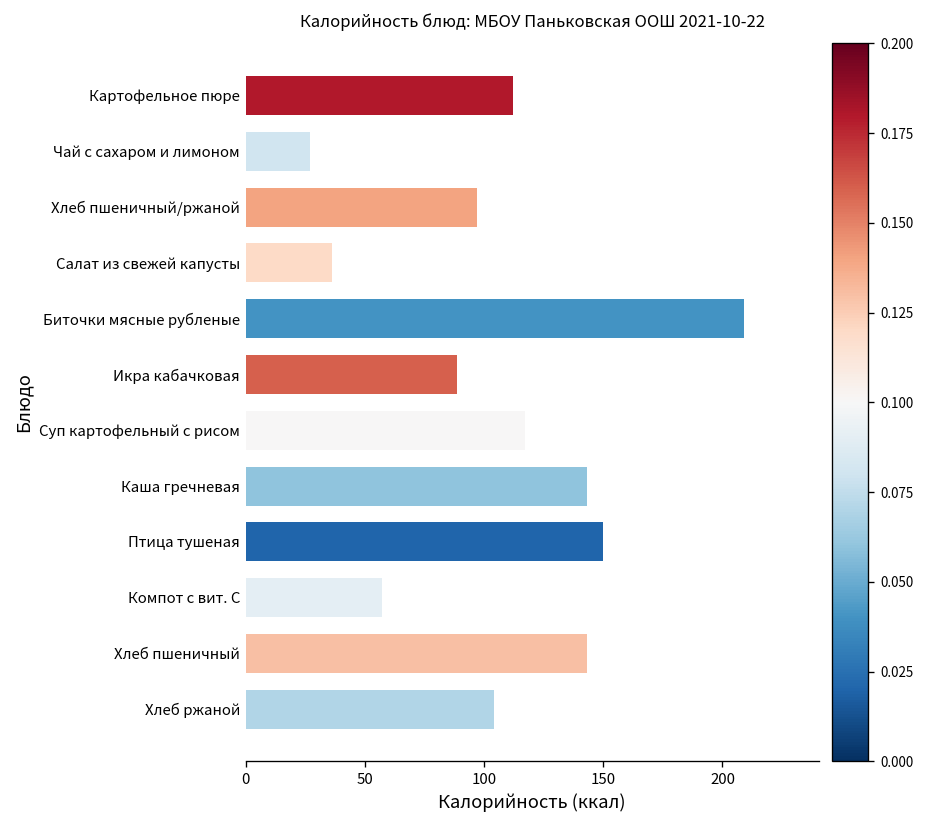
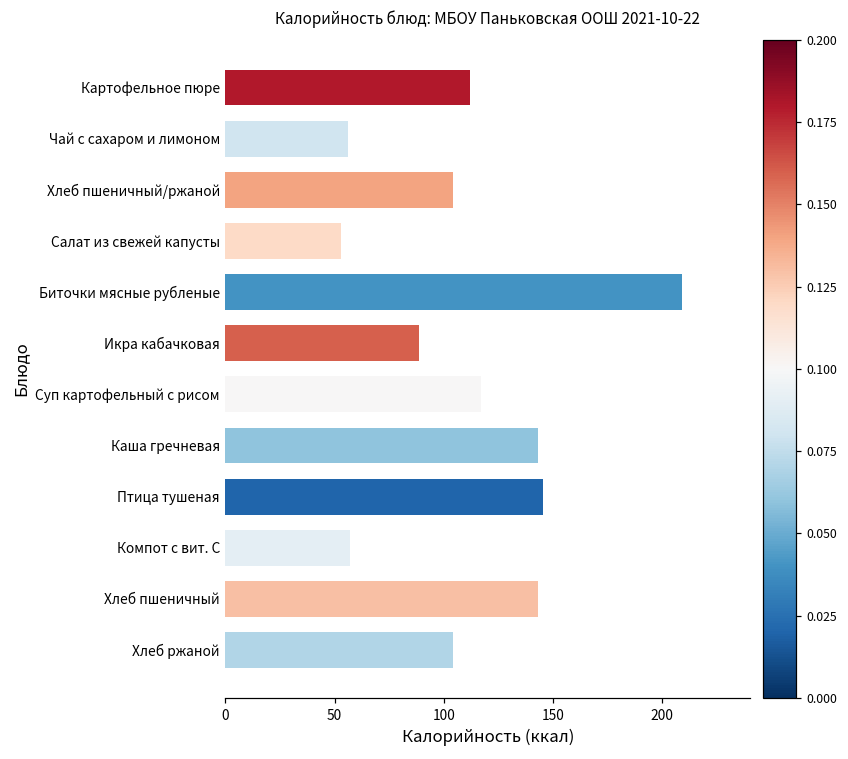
  {
    "Картофельное пюре": 112,
-   "Чай с сахаром и лимоном": 27,
-   "Хлеб пшеничный/ржаной": 97,
-   "Салат из свежей капусты": 36,
+   "Чай с сахаром и лимоном": 56,
+   "Хлеб пшеничный/ржаной": 104,
+   "Салат из свежей капусты": 53,
    "Биточки мясные рубленые": 209,
    "Икра кабачковая": 89,
    "Суп картофельный с рисом": 117,
    "Каша гречневая": 143,
-   "Птица тушеная": 150,
+   "Птица тушеная": 146,
    "Компот с вит. С": 57,
    "Хлеб пшеничный": 143,
    "Хлеб ржаной": 104
  }
